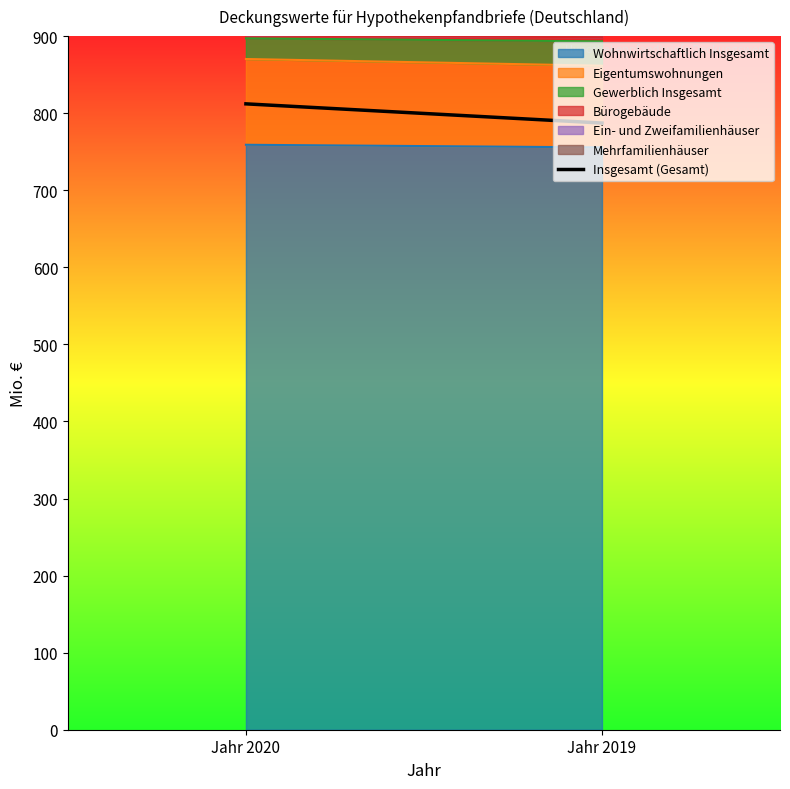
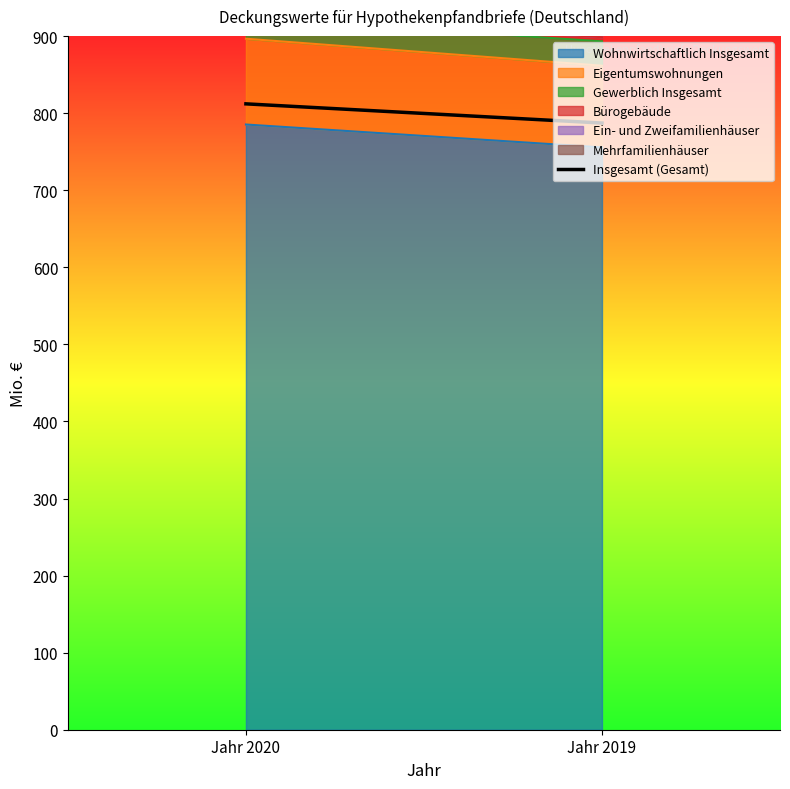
  {
    "Wohnwirtschaftlich Insgesamt": {
-     "Jahr 2020": 760
+     "Jahr 2020": 790
    },
    "Eigentumswohnungen": {
      "Jahr 2020": 110
    },
    "Gewerblich Insgesamt": {
      "Jahr 2019": 30
    },
    "Bürogebäude": {
      "Jahr 2019": 10
    },
    "Insgesamt (Gesamt)": {
      "Jahr 2020": 810
    }
  }
